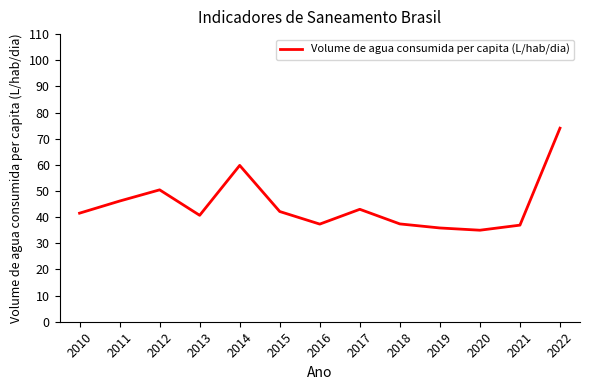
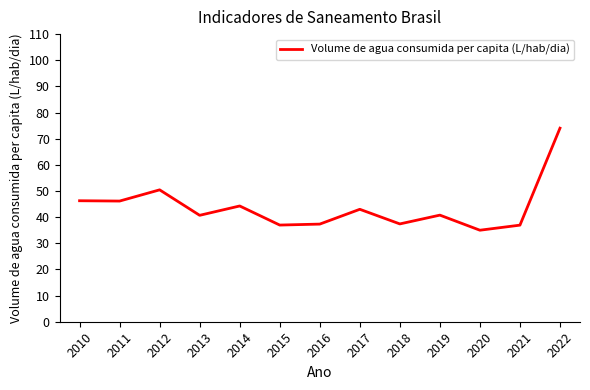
  {
-   "2010": 42,
+   "2010": 46,
    "2011": 46,
    "2012": 50,
    "2013": 41,
-   "2014": 60,
-   "2015": 42,
+   "2014": 44,
+   "2015": 37,
    "2016": 37,
    "2017": 43,
    "2018": 37,
-   "2019": 36,
+   "2019": 41,
    "2020": 35,
    "2021": 37,
    "2022": 74
  }
